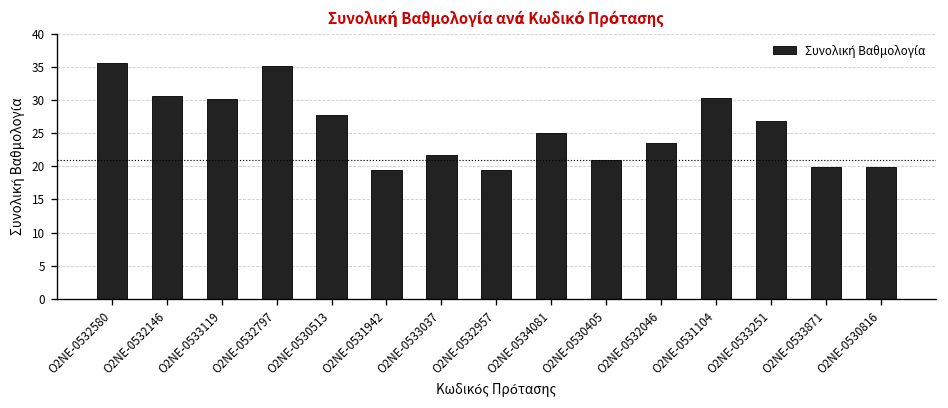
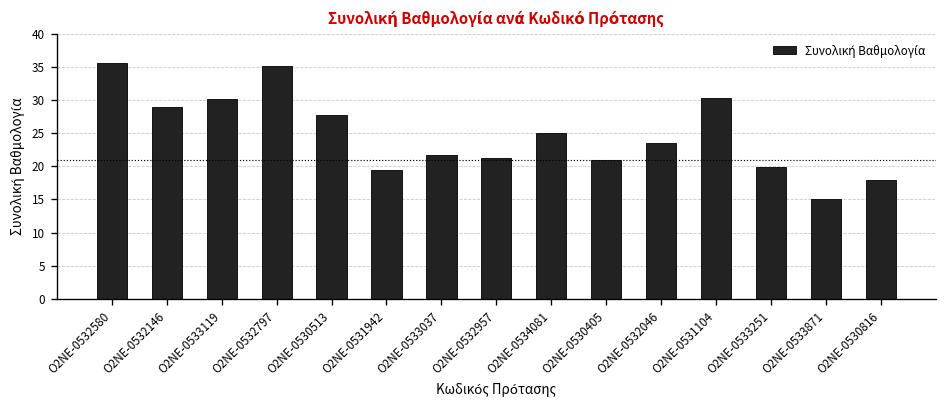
  {
    "Ο2ΝΕ-0532580": 36,
-   "Ο2ΝΕ-0532146": 31,
+   "Ο2ΝΕ-0532146": 29,
    "Ο2ΝΕ-0533119": 30,
    "Ο2ΝΕ-0532797": 35,
    "Ο2ΝΕ-0530513": 28,
    "Ο2ΝΕ-0531942": 20,
    "Ο2ΝΕ-0533037": 22,
-   "Ο2ΝΕ-0532957": 20,
+   "Ο2ΝΕ-0532957": 21,
    "Ο2ΝΕ-0534081": 25,
    "Ο2ΝΕ-0530405": 21,
    "Ο2ΝΕ-0532046": 24,
    "Ο2ΝΕ-0531104": 30,
-   "Ο2ΝΕ-0533251": 27,
-   "Ο2ΝΕ-0533871": 20,
-   "Ο2ΝΕ-0530816": 20
+   "Ο2ΝΕ-0533251": 20,
+   "Ο2ΝΕ-0533871": 15,
+   "Ο2ΝΕ-0530816": 18
  }
